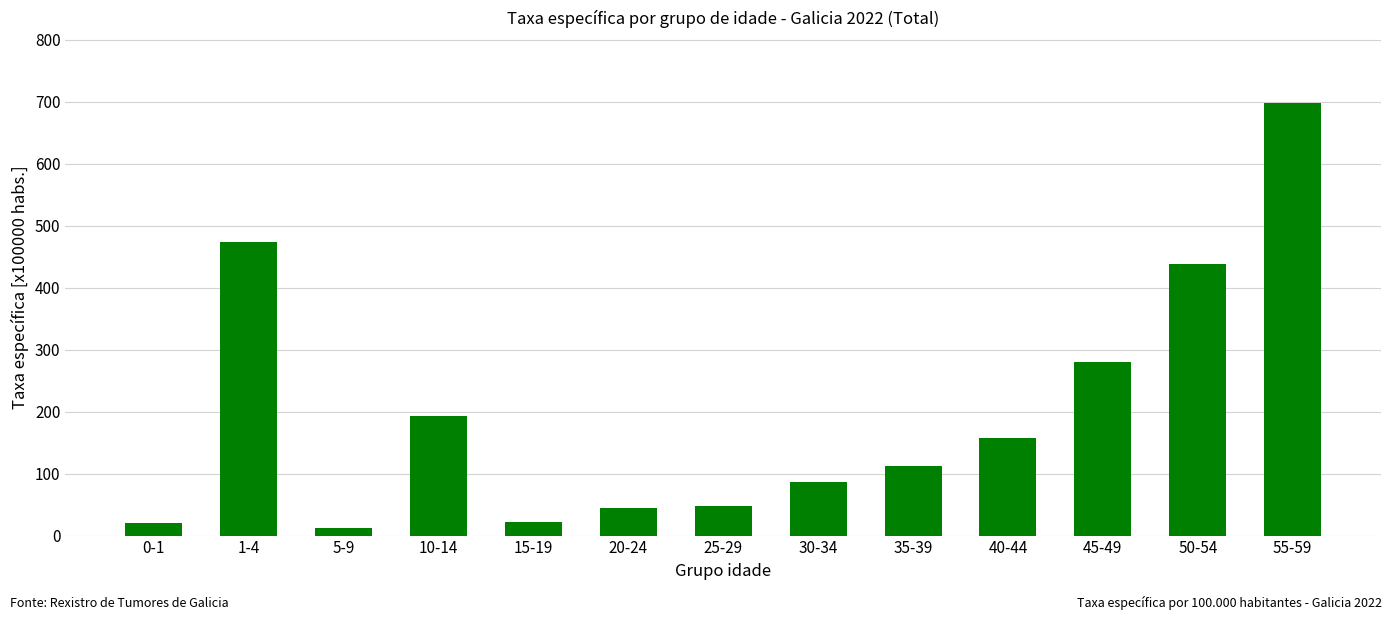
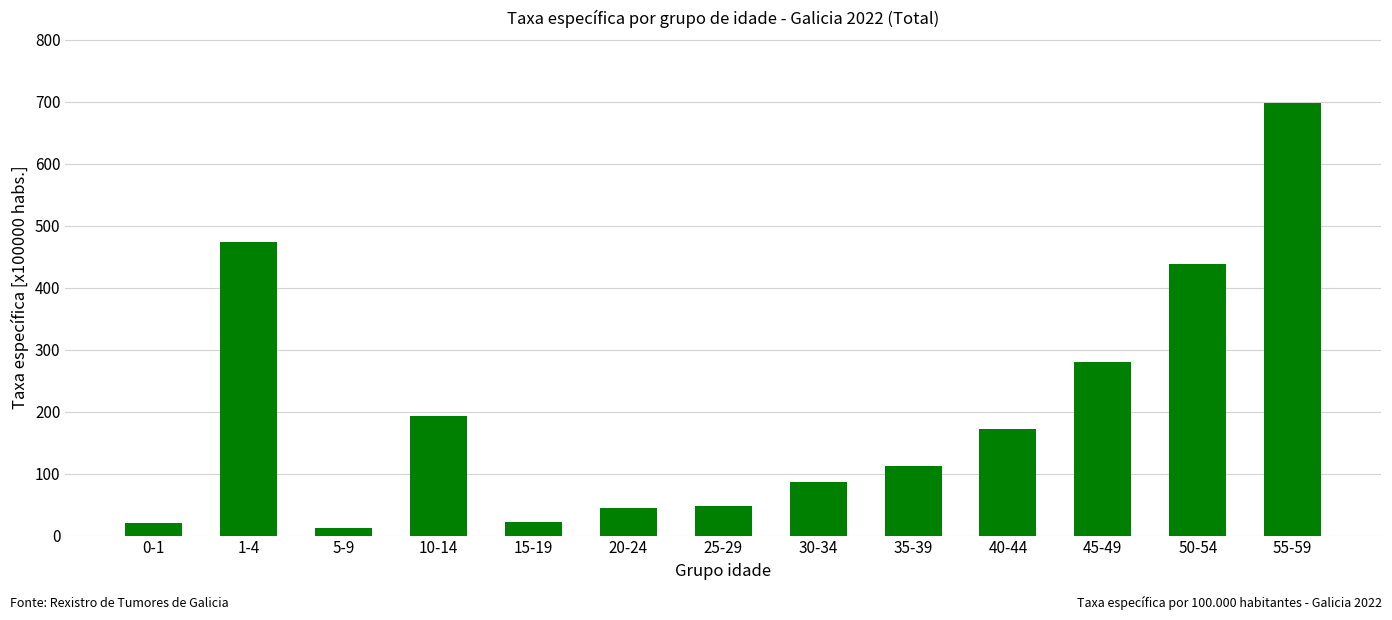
  {
    "0-1": 20,
    "1-4": 470,
    "5-9": 10,
    "10-14": 190,
    "15-19": 20,
    "20-24": 50,
    "25-29": 50,
    "30-34": 90,
    "35-39": 110,
-   "40-44": 160,
+   "40-44": 170,
    "45-49": 280,
    "50-54": 440,
    "55-59": 700
  }
